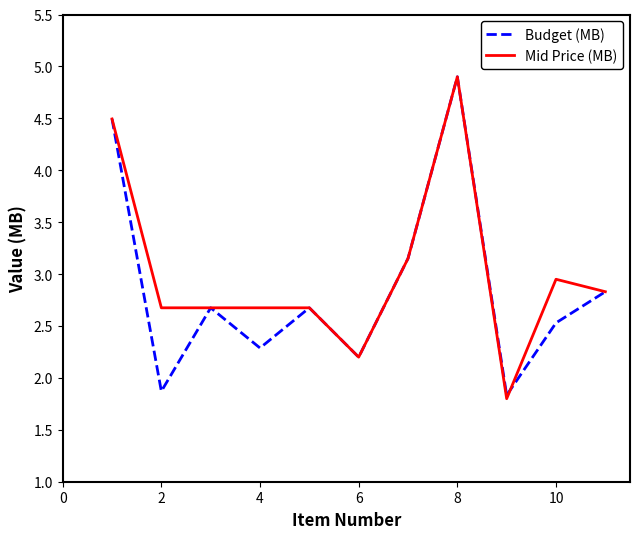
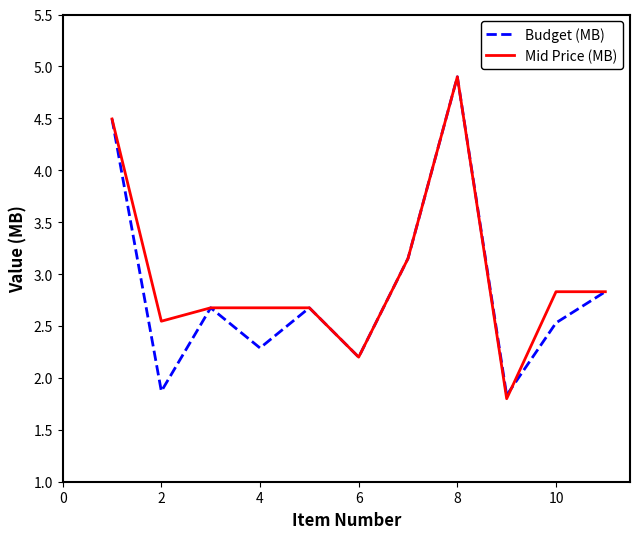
  {
    "Budget (MB)": {
      "2": 1.87,
      "4": 2.29,
      "10": 2.53
    },
    "Mid Price (MB)": {
-     "2": 2.68,
+     "2": 2.55,
      "4": 2.68,
-     "10": 2.95
+     "10": 2.83
    }
  }
